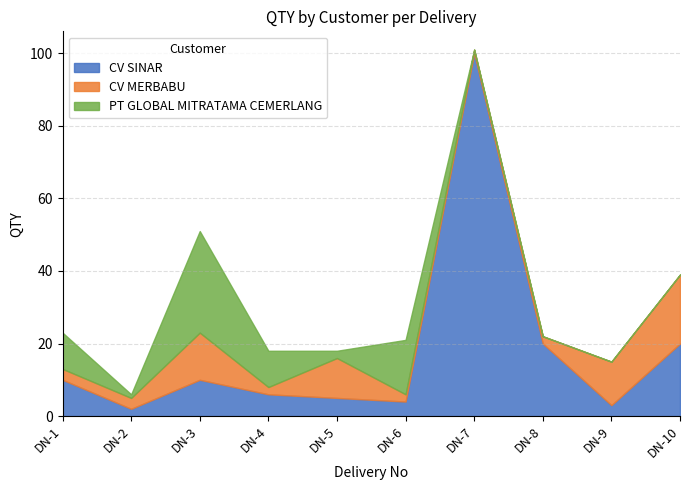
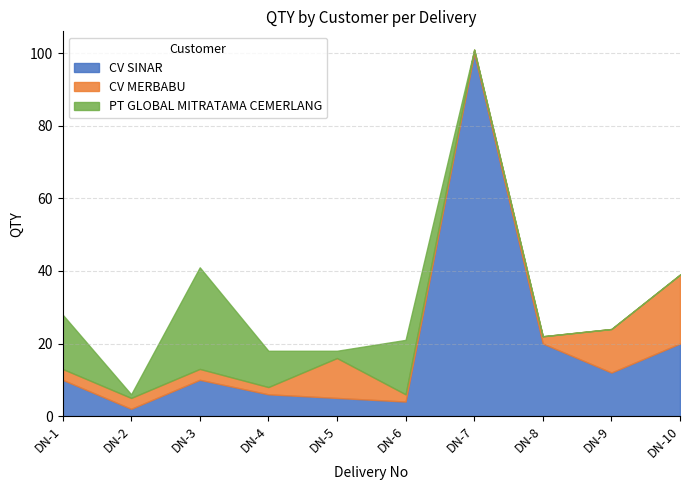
  {
    "CV SINAR": {
      "DN-1": 10,
      "DN-2": 2,
      "DN-3": 10,
      "DN-4": 6,
      "DN-5": 5,
      "DN-6": 4,
      "DN-7": 100,
      "DN-8": 20,
-     "DN-9": 3,
+     "DN-9": 12,
      "DN-10": 20
    },
    "CV MERBABU": {
      "DN-1": 3,
      "DN-2": 3,
-     "DN-3": 13,
+     "DN-3": 3,
      "DN-4": 2,
      "DN-5": 11,
      "DN-6": 2
    },
    "PT GLOBAL MITRATAMA CEMERLANG": {
-     "DN-1": 10,
+     "DN-1": 15,
      "DN-2": 1,
      "DN-3": 28,
      "DN-4": 10,
      "DN-5": 2,
      "DN-6": 15
    }
  }
